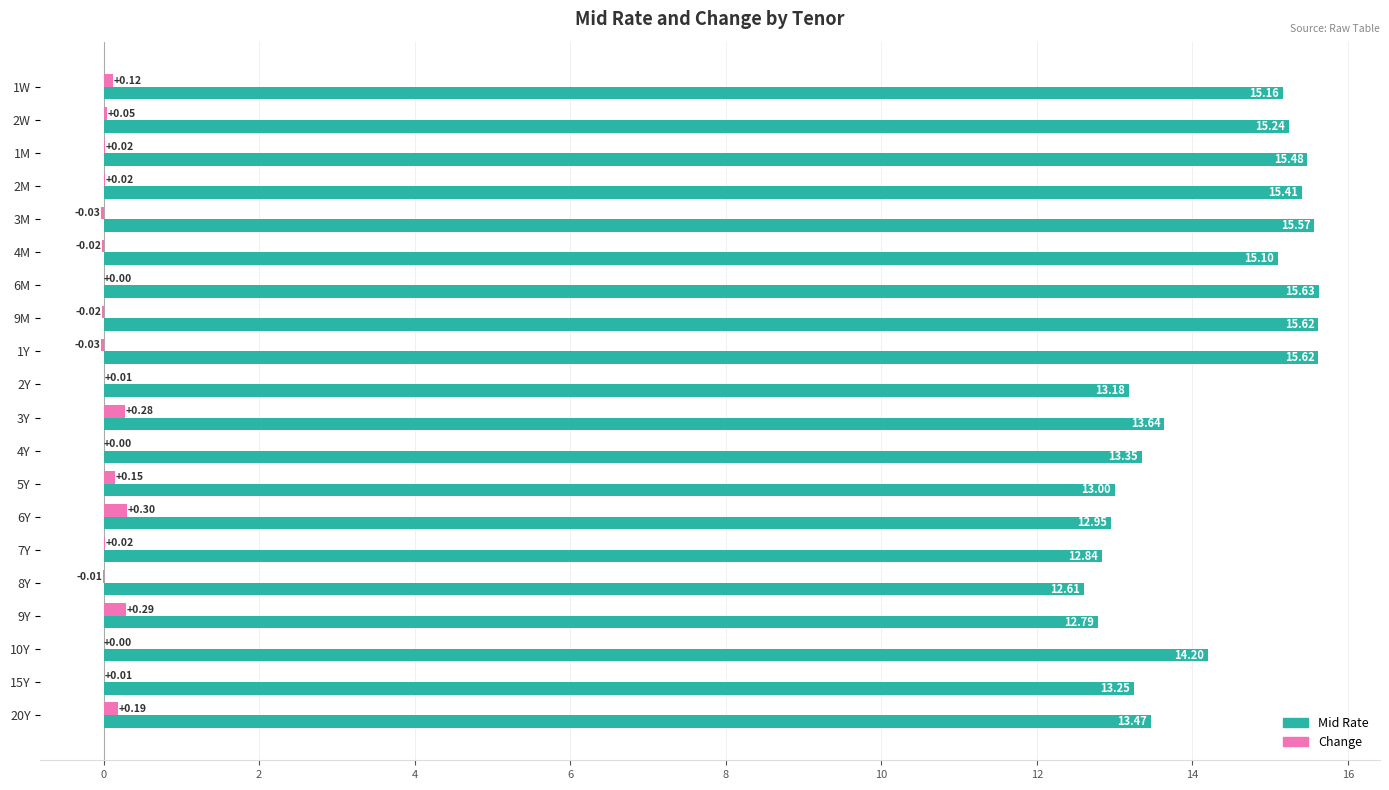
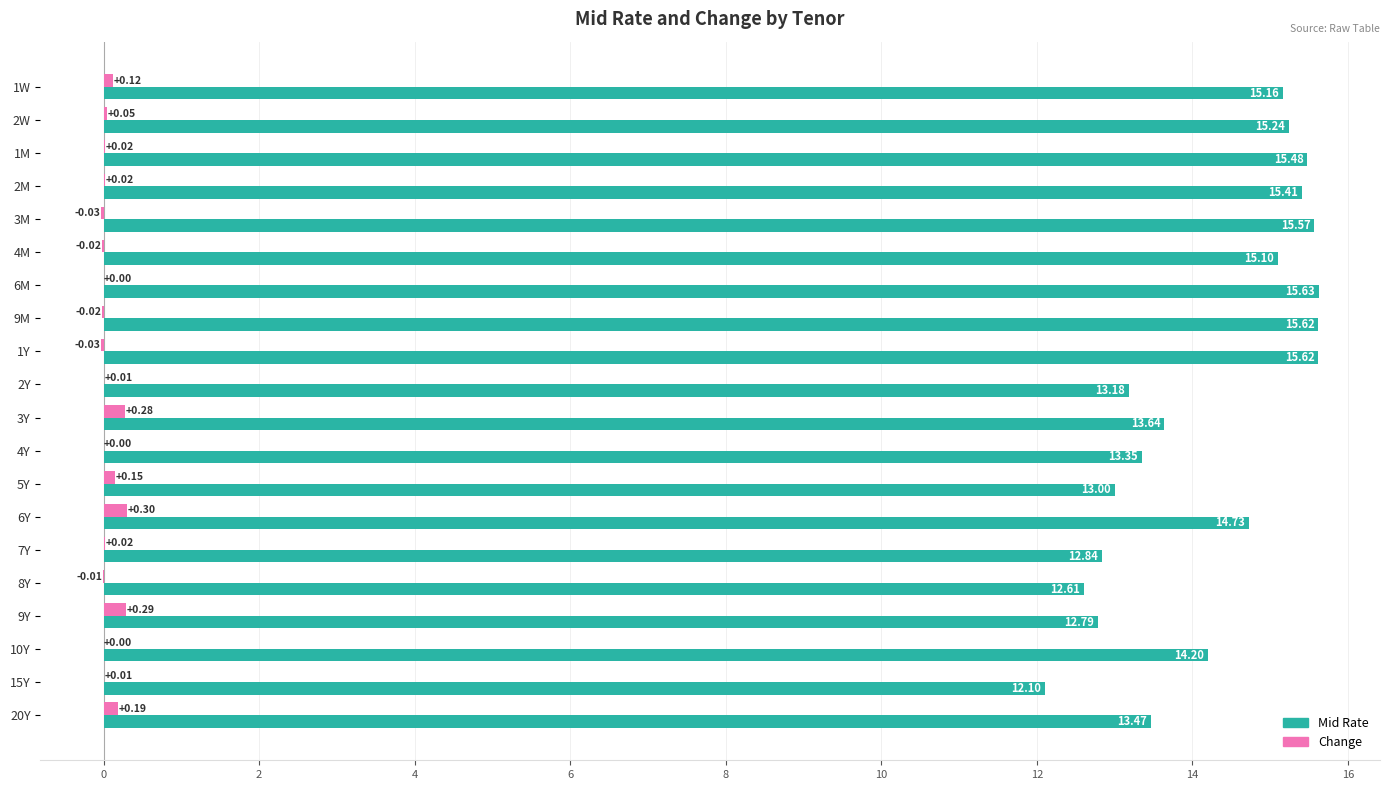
  {
    "Mid Rate": {
      "1W": "15.16",
      "2W": "15.24",
      "1M": "15.48",
      "2M": "15.41",
      "3M": "15.57",
      "4M": "15.10",
      "6M": "15.63",
      "9M": "15.62",
      "1Y": "15.62",
      "2Y": "13.18",
      "3Y": "13.64",
      "4Y": "13.35",
      "5Y": "13.00",
-     "6Y": "12.95",
+     "6Y": "14.73",
      "7Y": "12.84",
      "8Y": "12.61",
      "9Y": "12.79",
      "10Y": "14.20",
-     "15Y": "13.25",
+     "15Y": "12.10",
      "20Y": "13.47"
    },
    "Change": {
      "1W": "+0.12",
      "2W": "+0.05",
      "1M": "+0.02",
      "2M": "+0.02",
      "3M": "-0.03",
      "4M": "-0.02",
      "6M": "+0.00",
      "9M": "-0.02",
      "1Y": "-0.03",
      "2Y": "+0.01",
      "3Y": "+0.28",
      "4Y": "+0.00",
      "5Y": "+0.15",
      "6Y": "+0.30",
      "7Y": "+0.02",
      "8Y": "-0.01",
      "9Y": "+0.29",
      "10Y": "+0.00",
      "15Y": "+0.01",
      "20Y": "+0.19"
    }
  }
